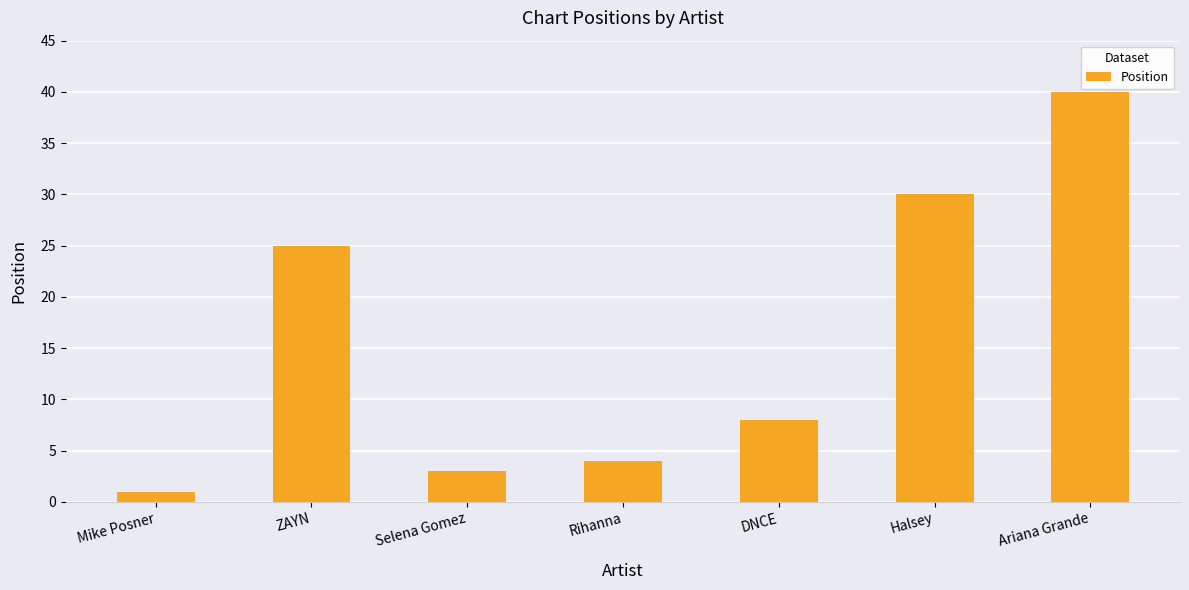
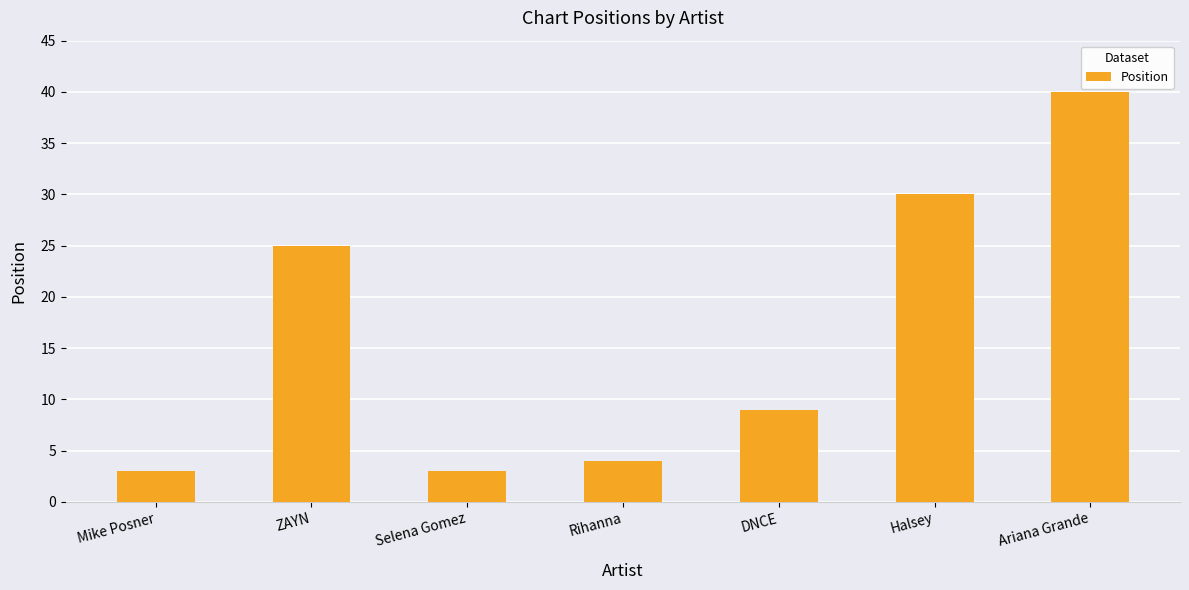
  {
-   "Mike Posner": 1,
+   "Mike Posner": 3,
    "ZAYN": 25,
    "Selena Gomez": 3,
    "Rihanna": 4,
-   "DNCE": 8,
+   "DNCE": 9,
    "Halsey": 30,
    "Ariana Grande": 40
  }
